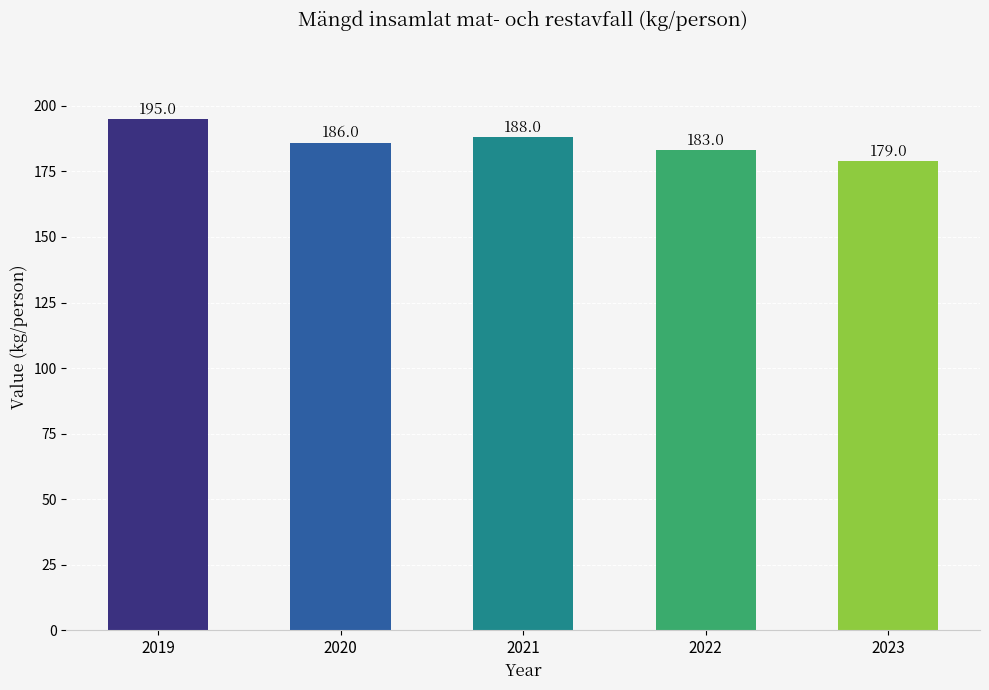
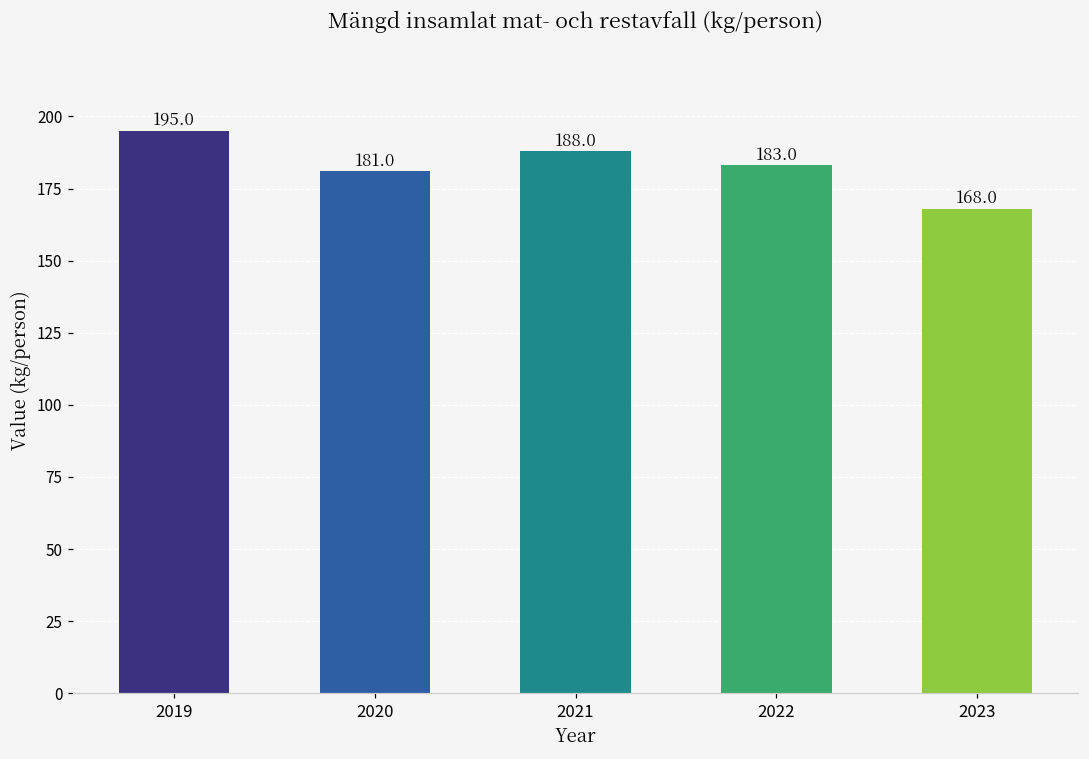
  {
    "2019": 195.0,
-   "2020": 186.0,
+   "2020": 181.0,
    "2021": 188.0,
    "2022": 183.0,
-   "2023": 179.0
+   "2023": 168.0
  }
